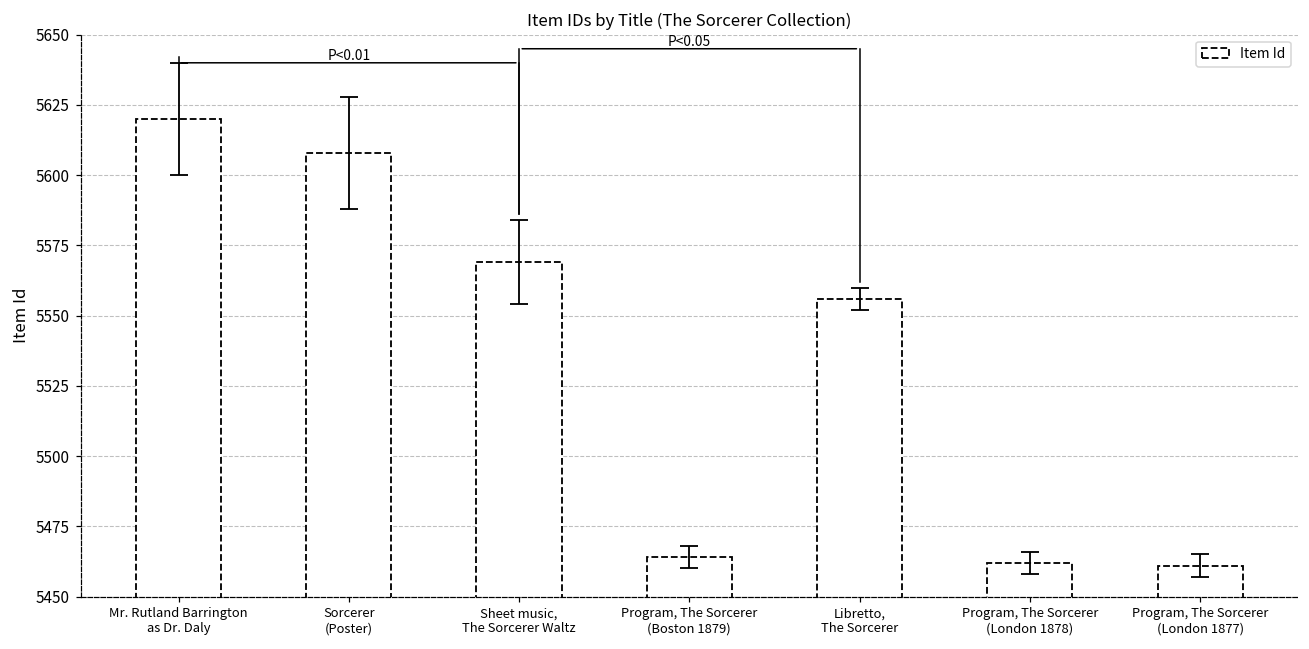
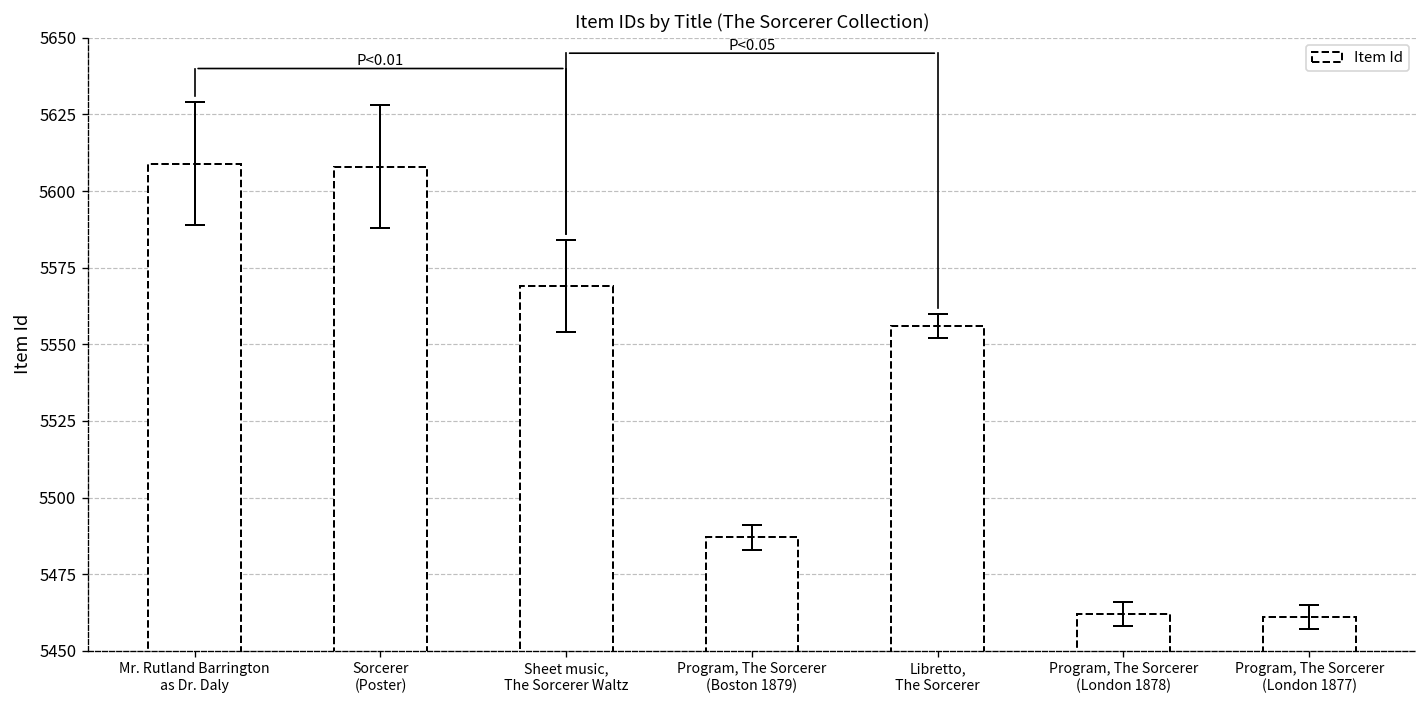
  {
    "Item Id": {
-     "Mr. Rutland Barrington as Dr. Daly": 5620,
+     "Mr. Rutland Barrington as Dr. Daly": 5609,
      "Sorcerer (Poster)": 5608,
      "Sheet music, The Sorcerer Waltz": 5569,
-     "Program, The Sorcerer (Boston 1879)": 5464,
+     "Program, The Sorcerer (Boston 1879)": 5487,
      "Libretto, The Sorcerer": 5556,
      "Program, The Sorcerer (London 1878)": 5462,
      "Program, The Sorcerer (London 1877)": 5461
    }
  }
